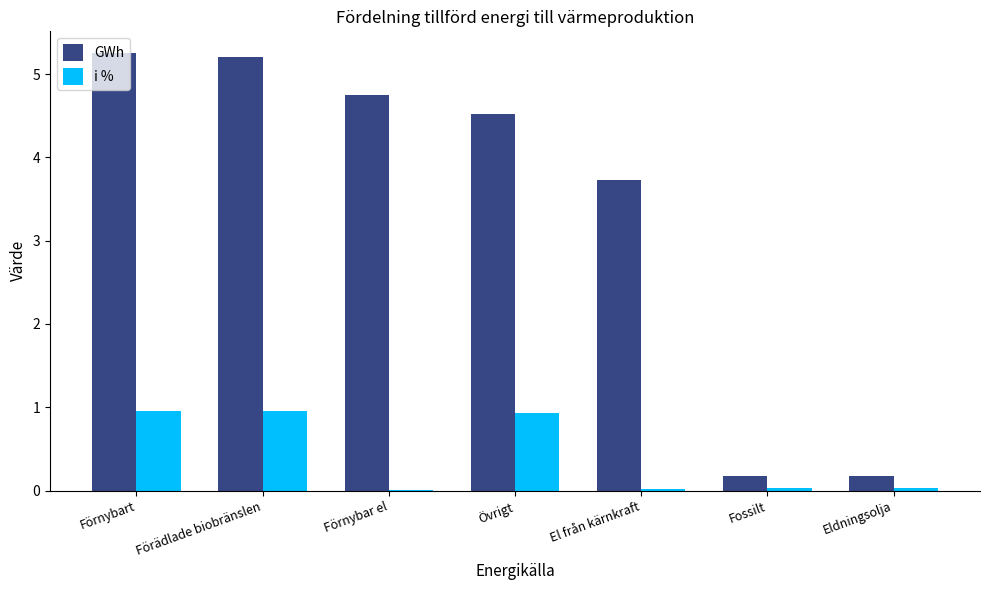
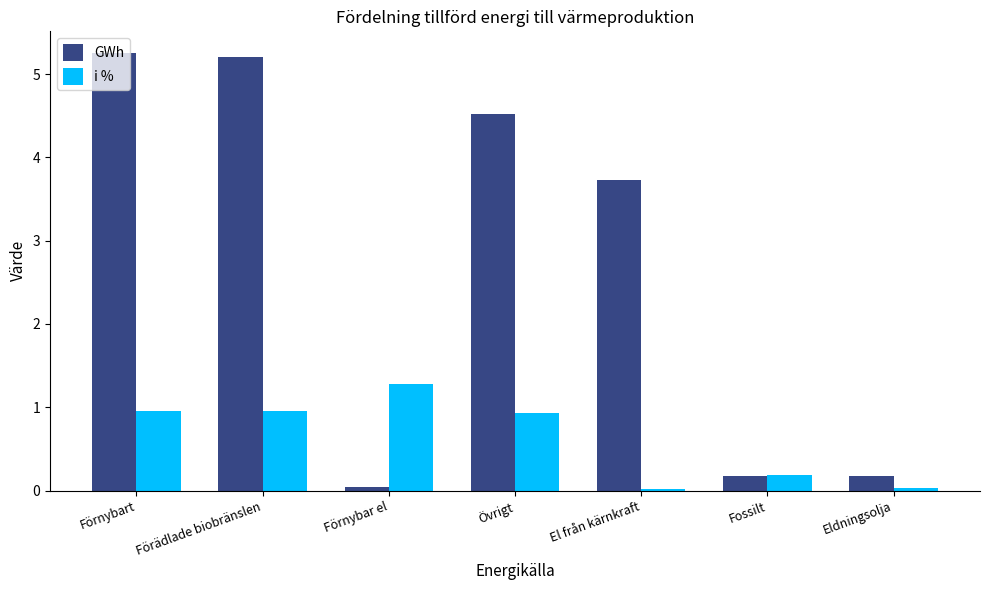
  {
    "GWh": {
      "Förädlade biobränslen": 5.2,
-     "Förnybar el": 4.8,
+     "Förnybar el": 0.0,
      "Övrigt": 4.5,
      "El från kärnkraft": 3.7,
      "Fossilt": 0.2,
      "Eldningsolja": 0.2
    },
    "i %": {
      "Förnybart": 1.0,
      "Förädlade biobränslen": 0.9,
-     "Förnybar el": 0.0,
+     "Förnybar el": 1.3,
      "Övrigt": 0.9,
-     "Fossilt": 0.0,
+     "Fossilt": 0.2,
      "Eldningsolja": 0.0
    }
  }
